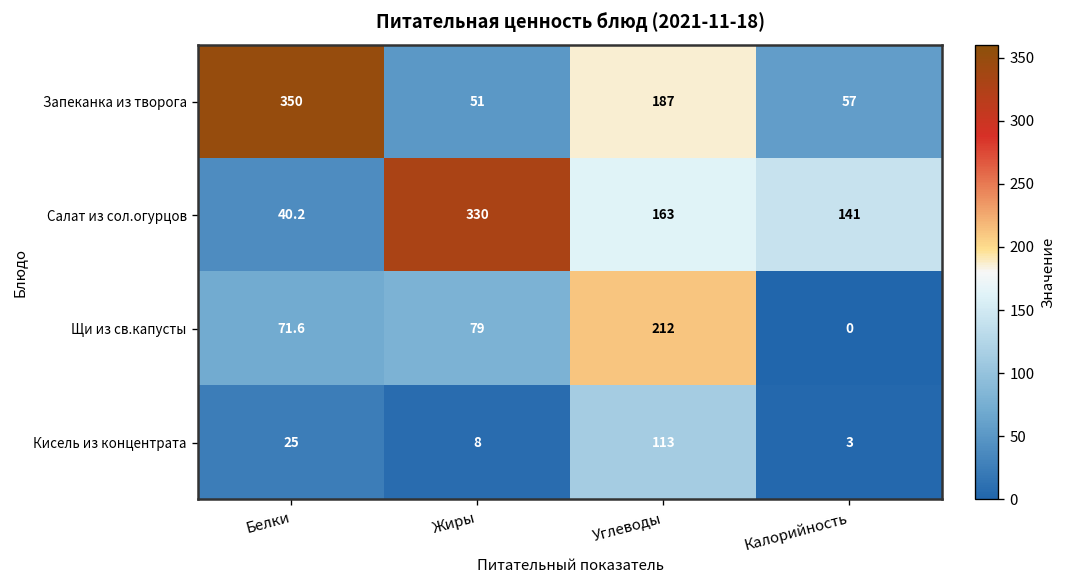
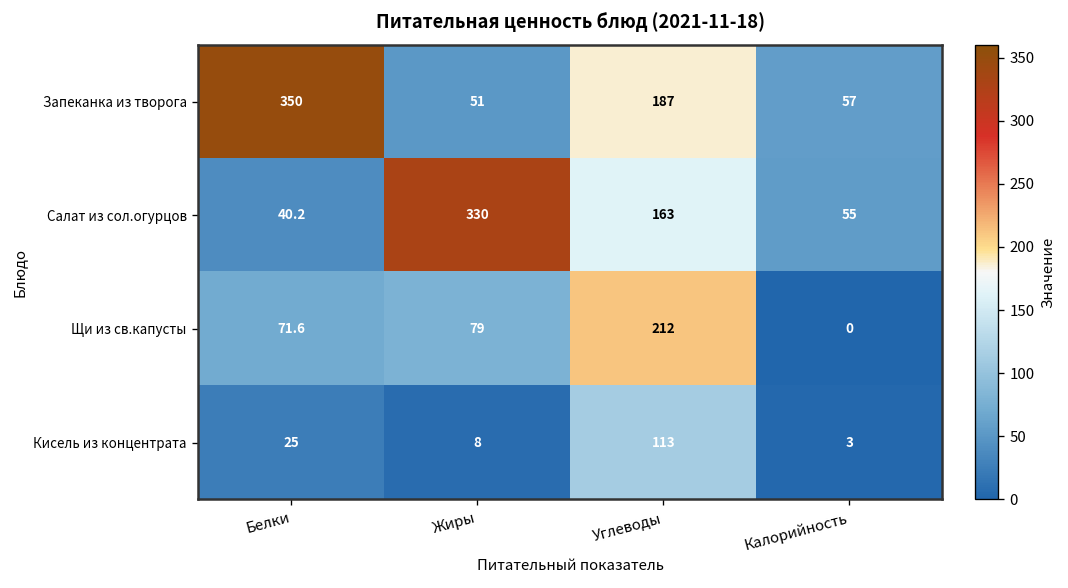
  {
    "Запеканка из творога": {
      "Белки": 350,
      "Жиры": 51,
      "Углеводы": 187,
      "Калорийность": 57
    },
    "Салат из сол.огурцов": {
      "Белки": 40.2,
      "Жиры": 330,
      "Углеводы": 163,
-     "Калорийность": 141
+     "Калорийность": 55
    },
    "Щи из св.капусты": {
      "Белки": 71.6,
      "Жиры": 79,
      "Углеводы": 212,
      "Калорийность": 0
    },
    "Кисель из концентрата": {
      "Белки": 25,
      "Жиры": 8,
      "Углеводы": 113,
      "Калорийность": 3
    }
  }
